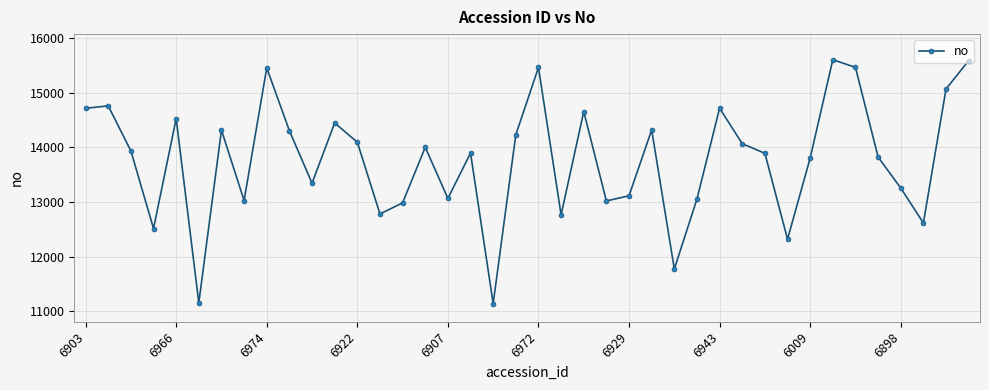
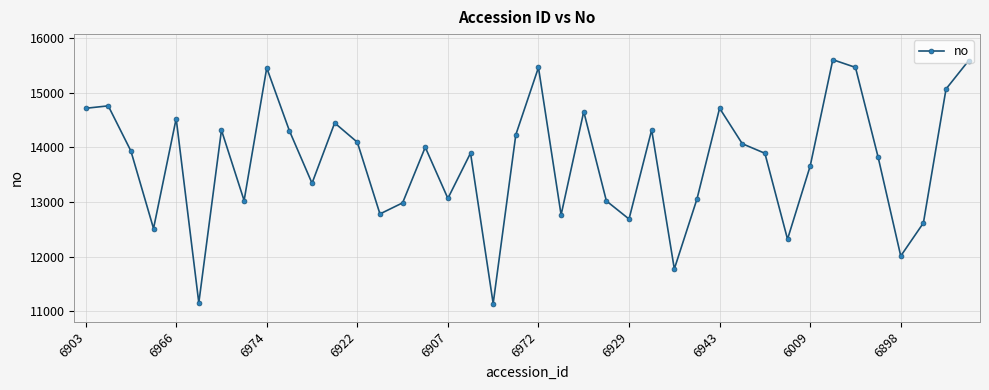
  {
    "6903": 14700,
    "6966": 14500,
    "6974": 15500,
    "6922": 14100,
    "6907": 13100,
    "6972": 15500,
-   "6929": 13100,
+   "6929": 12700,
    "6943": 14700,
-   "6009": 13800,
-   "6898": 13300
+   "6009": 13700,
+   "6898": 12000
  }
